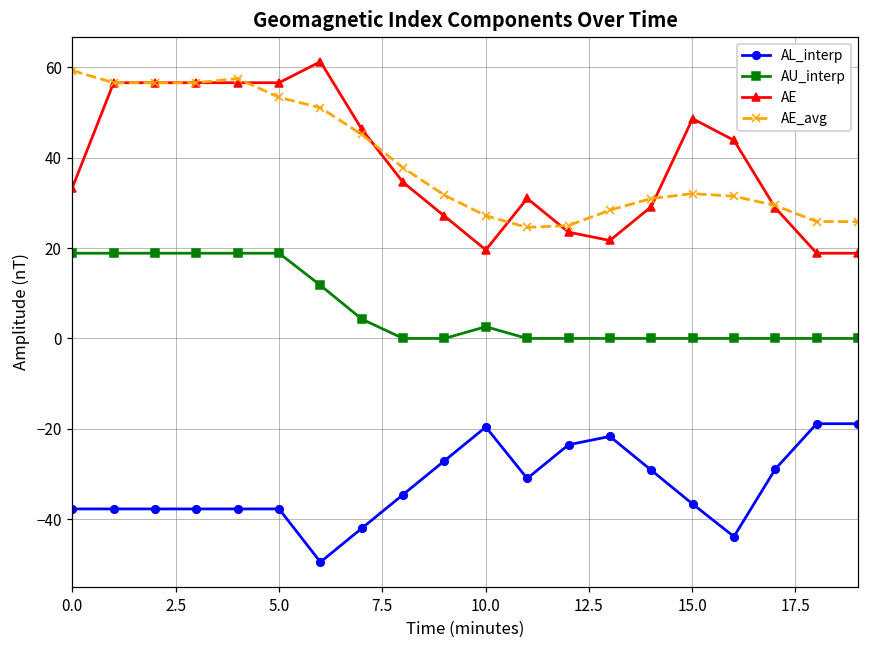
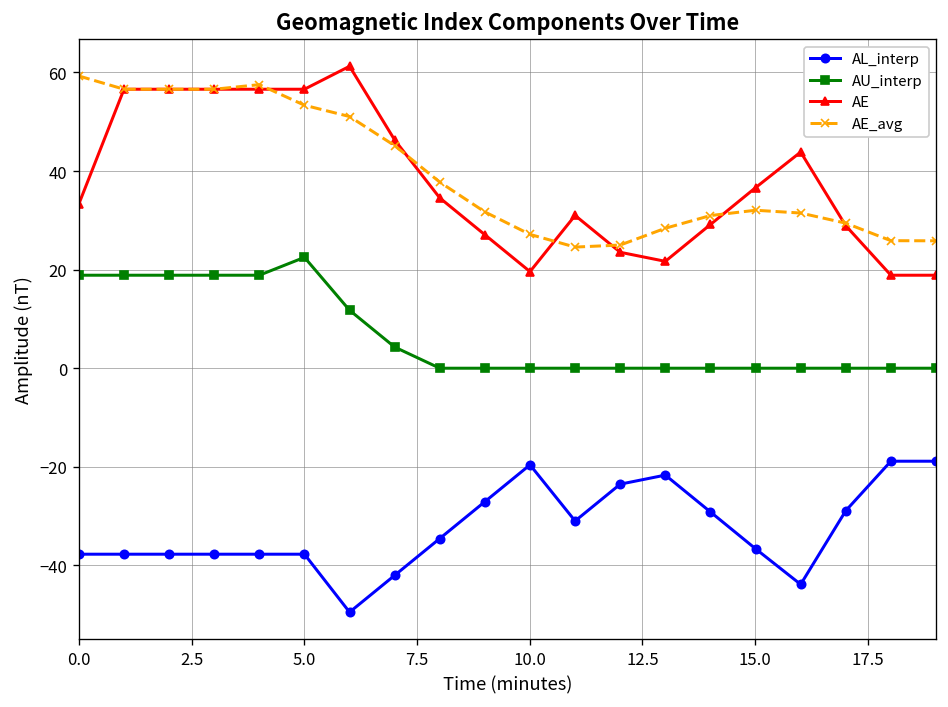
  {
    "AL_interp": {
      "0.0": -38,
      "5.0": -38,
      "10.0": -20,
      "15.0": -37
    },
    "AU_interp": {
      "0.0": 19,
-     "5.0": 19,
-     "10.0": 3,
+     "5.0": 22,
+     "10.0": 0,
      "15.0": 0
    },
    "AE": {
      "0.0": 33,
      "5.0": 57,
      "10.0": 20,
-     "15.0": 49
+     "15.0": 37
    },
    "AE_avg": {
      "0.0": 59,
      "5.0": 53,
      "10.0": 27,
      "15.0": 32
    }
  }
